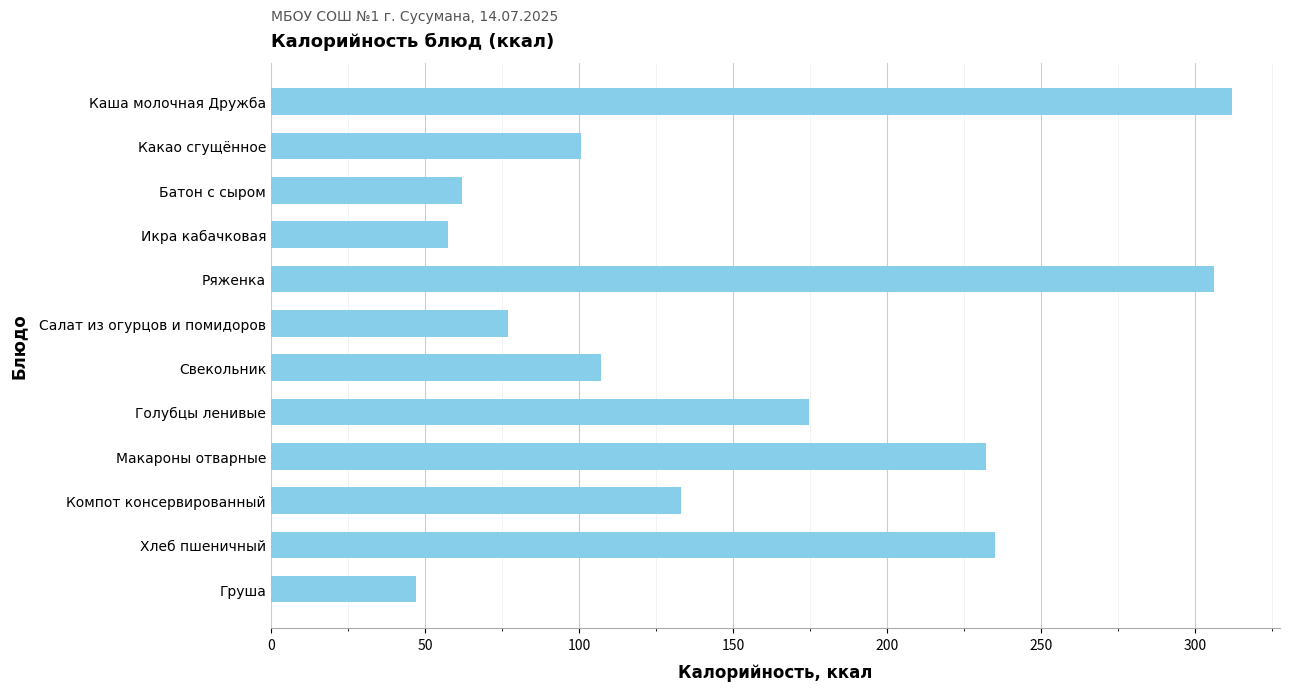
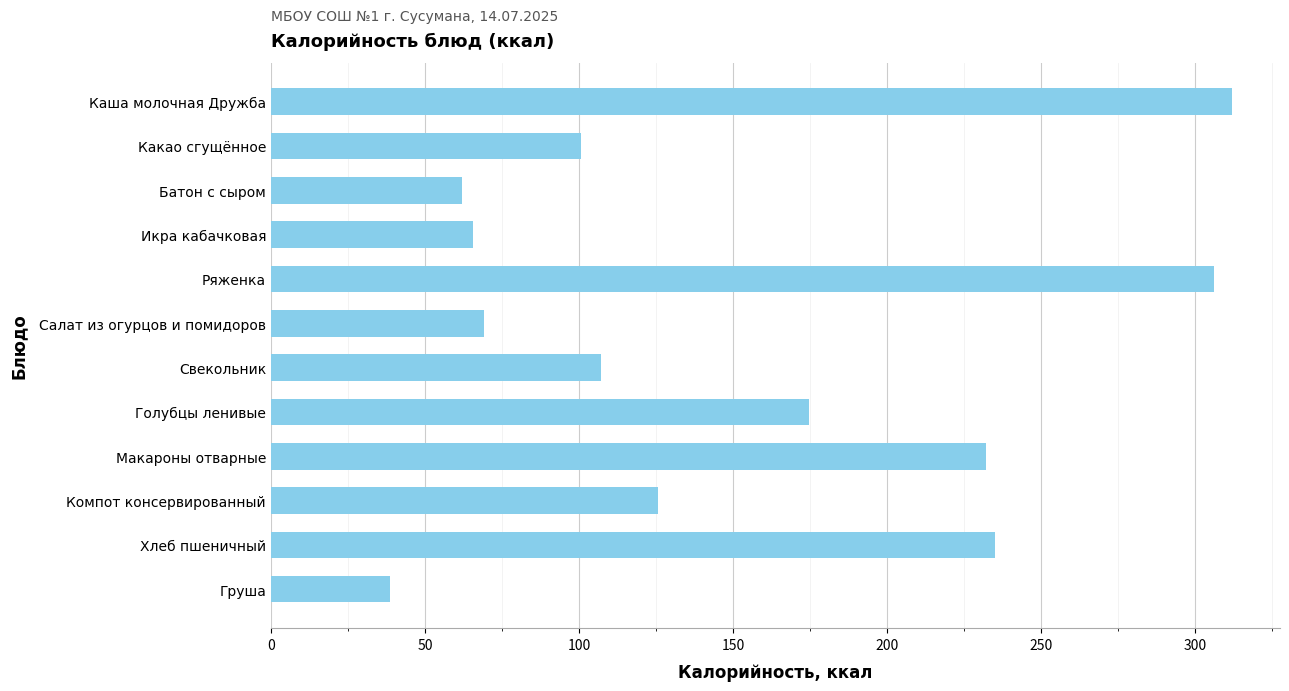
  {
    "Каша молочная Дружба": 312,
    "Какао сгущённое": 101,
    "Батон с сыром": 62,
-   "Икра кабачковая": 58,
+   "Икра кабачковая": 66,
    "Ряженка": 306,
-   "Салат из огурцов и помидоров": 77,
+   "Салат из огурцов и помидоров": 69,
    "Свекольник": 107,
    "Голубцы ленивые": 175,
    "Макароны отварные": 232,
-   "Компот консервированный": 133,
+   "Компот консервированный": 126,
    "Хлеб пшеничный": 235,
-   "Груша": 47
+   "Груша": 39
  }
